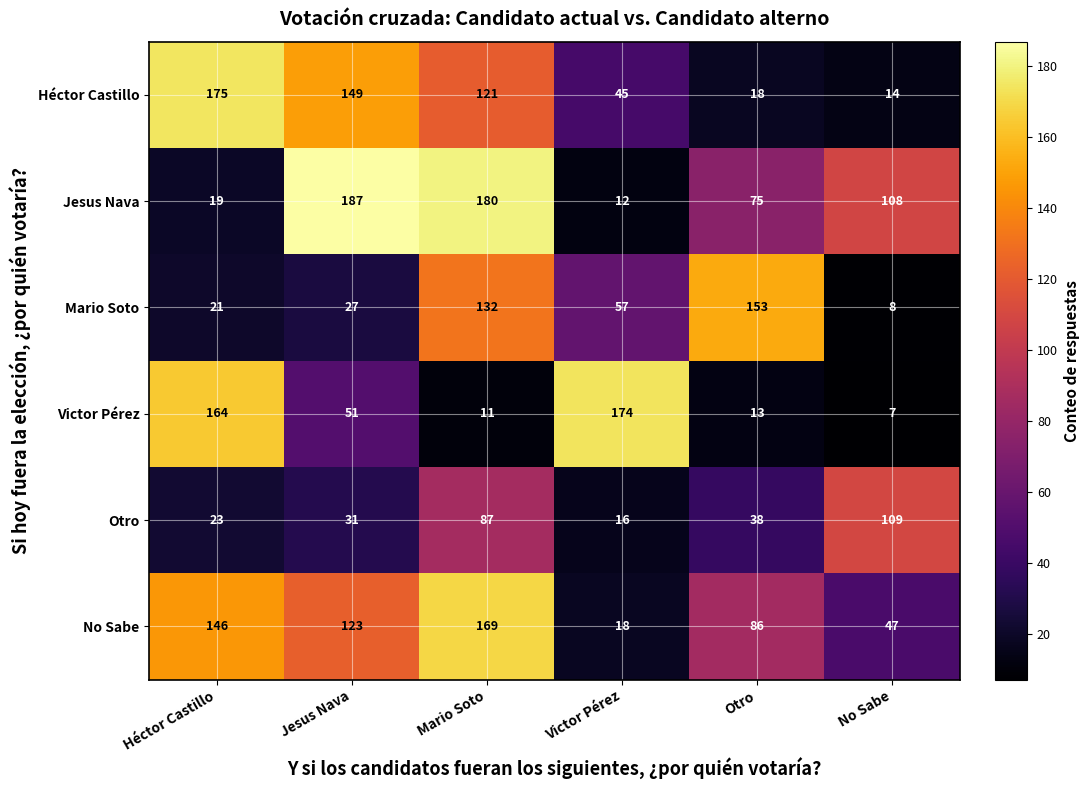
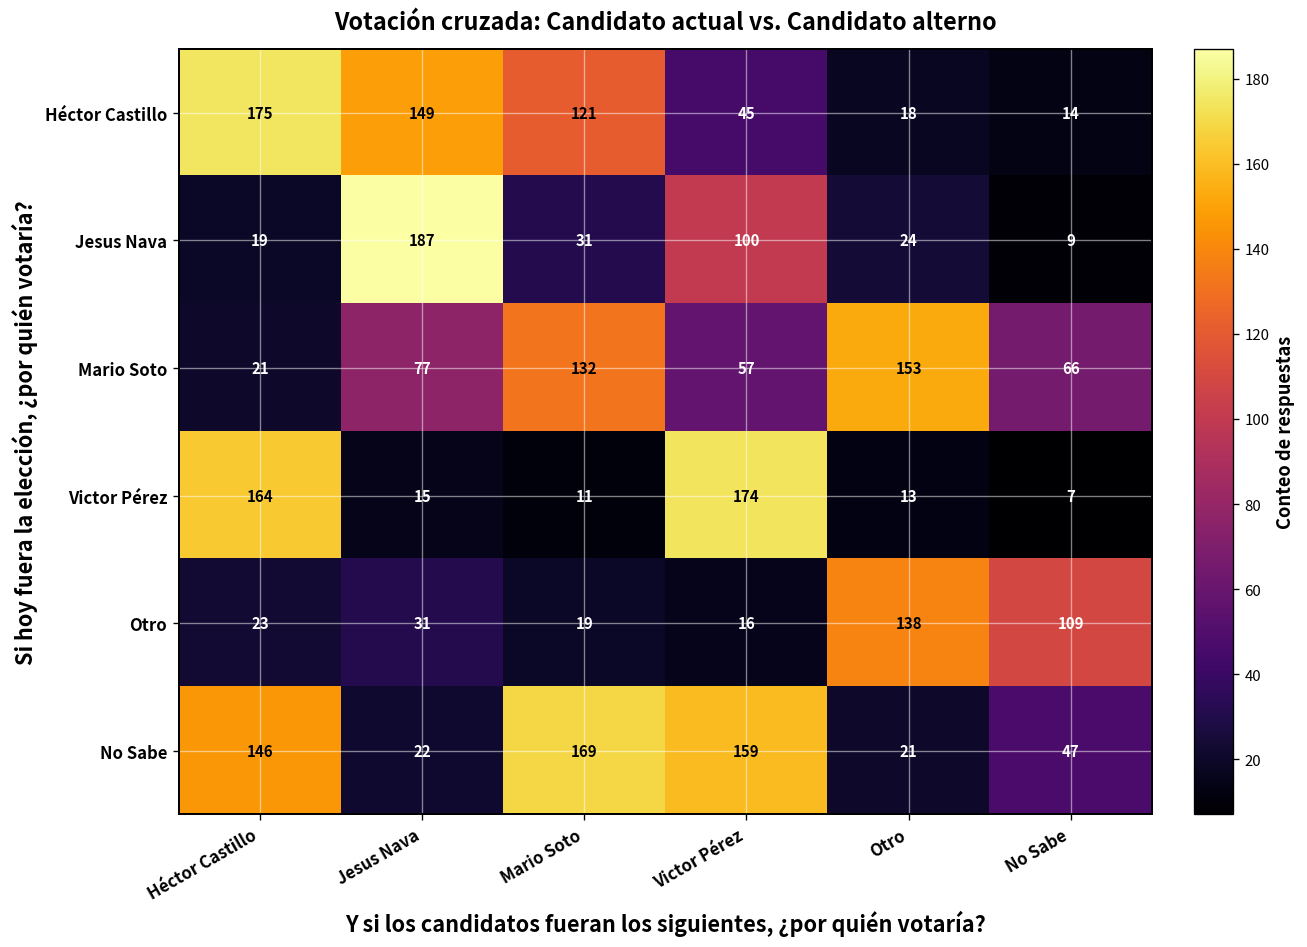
  {
    "Héctor Castillo": {
      "Héctor Castillo": 175,
      "Jesus Nava": 149,
      "Mario Soto": 121,
      "Victor Pérez": 45,
      "Otro": 18,
      "No Sabe": 14
    },
    "Jesus Nava": {
      "Héctor Castillo": 19,
      "Jesus Nava": 187,
-     "Mario Soto": 180,
-     "Victor Pérez": 12,
-     "Otro": 75,
-     "No Sabe": 108
+     "Mario Soto": 31,
+     "Victor Pérez": 100,
+     "Otro": 24,
+     "No Sabe": 9
    },
    "Mario Soto": {
      "Héctor Castillo": 21,
-     "Jesus Nava": 27,
+     "Jesus Nava": 77,
      "Mario Soto": 132,
      "Victor Pérez": 57,
      "Otro": 153,
-     "No Sabe": 8
+     "No Sabe": 66
    },
    "Victor Pérez": {
      "Héctor Castillo": 164,
-     "Jesus Nava": 51,
+     "Jesus Nava": 15,
      "Mario Soto": 11,
      "Victor Pérez": 174,
      "Otro": 13,
      "No Sabe": 7
    },
    "Otro": {
      "Héctor Castillo": 23,
      "Jesus Nava": 31,
-     "Mario Soto": 87,
+     "Mario Soto": 19,
      "Victor Pérez": 16,
-     "Otro": 38,
+     "Otro": 138,
      "No Sabe": 109
    },
    "No Sabe": {
      "Héctor Castillo": 146,
-     "Jesus Nava": 123,
+     "Jesus Nava": 22,
      "Mario Soto": 169,
-     "Victor Pérez": 18,
-     "Otro": 86,
+     "Victor Pérez": 159,
+     "Otro": 21,
      "No Sabe": 47
    }
  }
